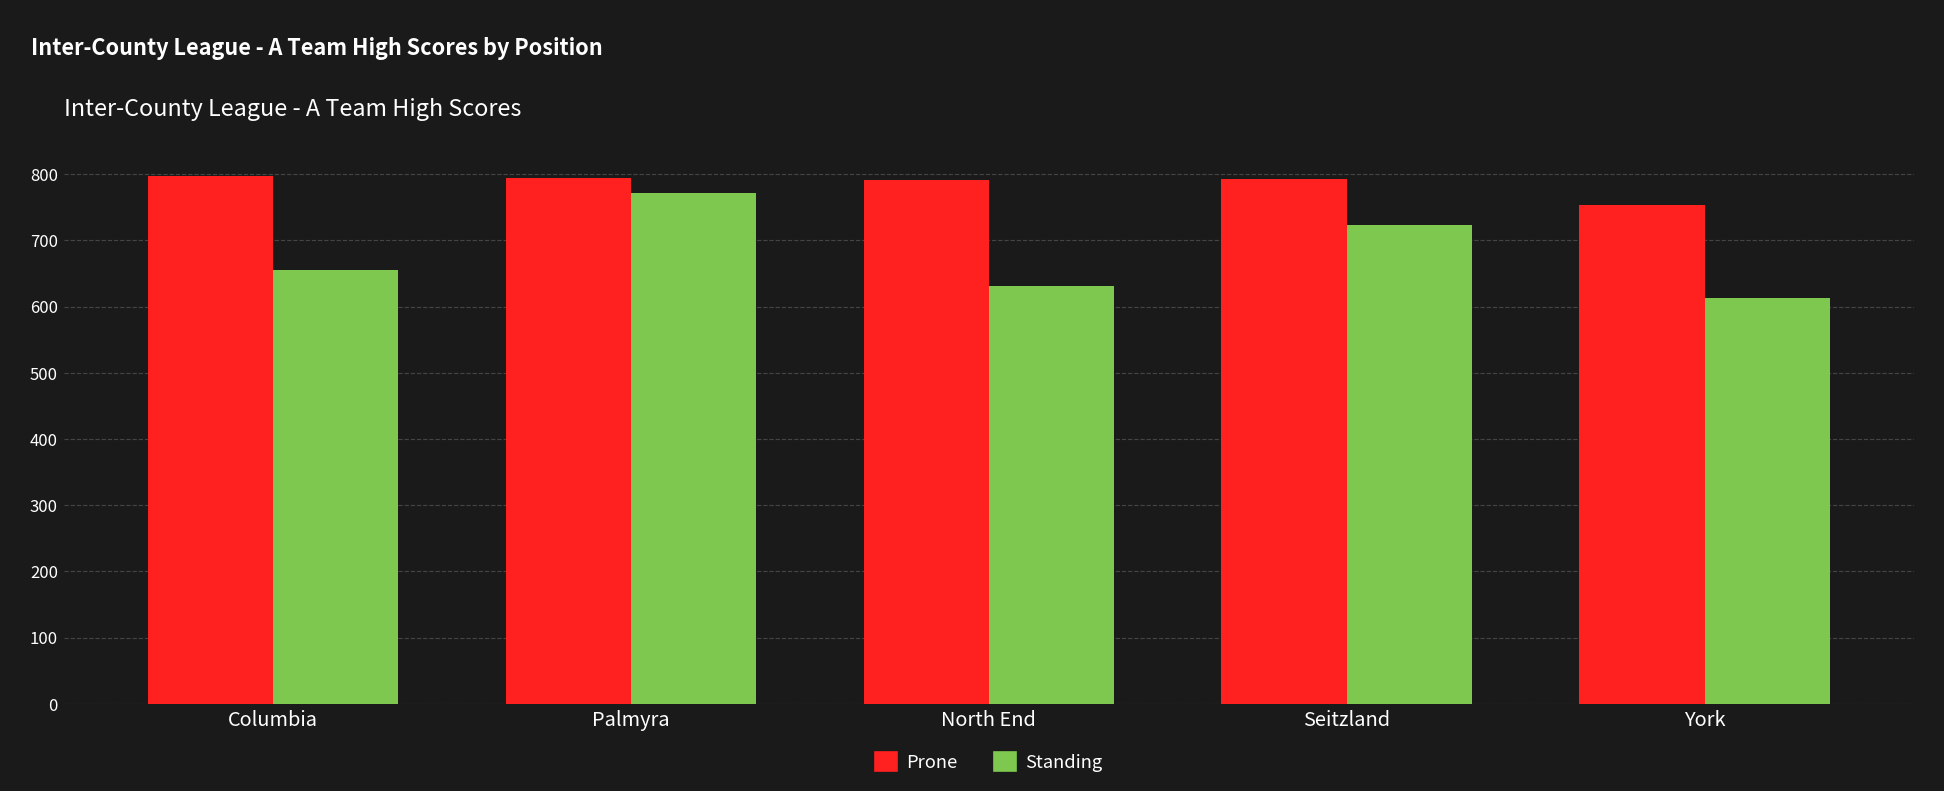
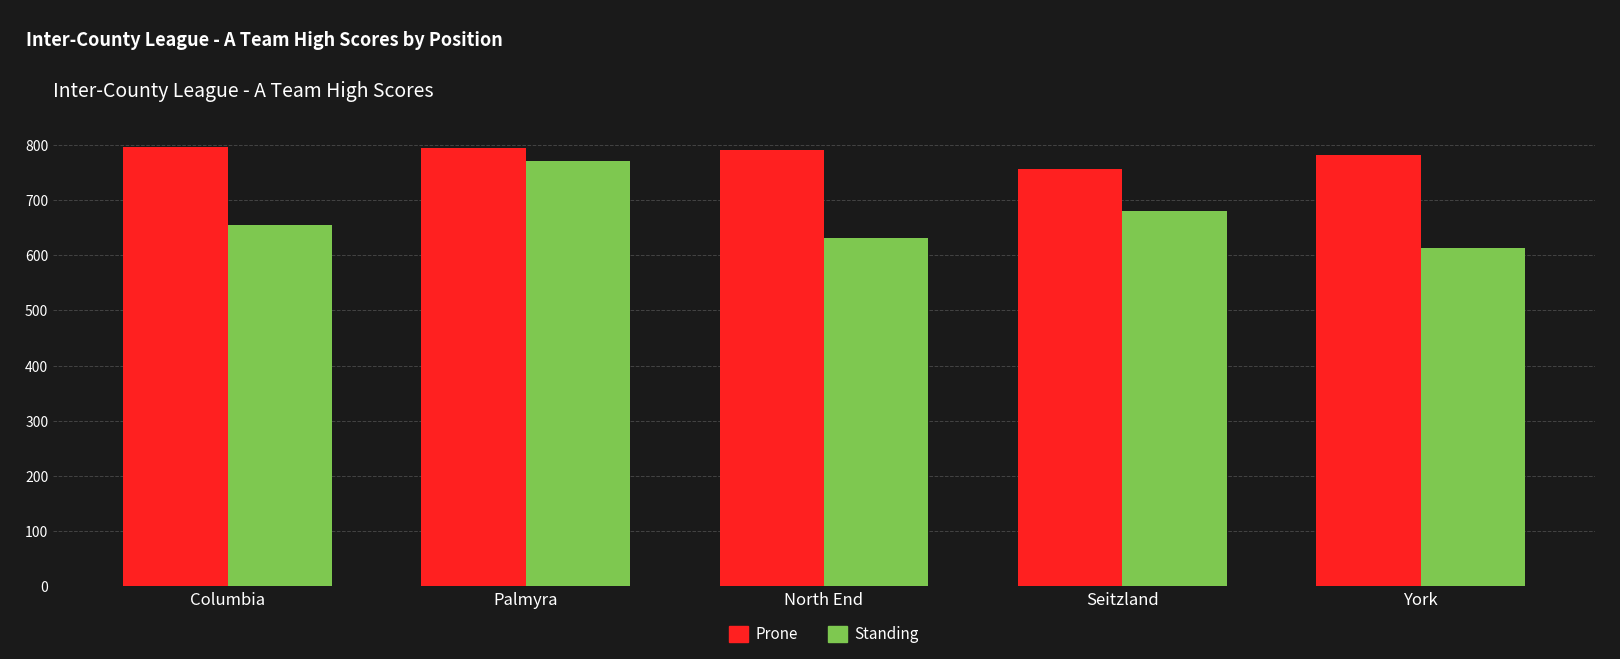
  {
    "Prone": {
      "Columbia": 800,
      "Palmyra": 790,
      "North End": 790,
-     "Seitzland": 790,
-     "York": 750
+     "Seitzland": 760,
+     "York": 780
    },
    "Standing": {
      "Columbia": 660,
      "Palmyra": 770,
      "North End": 630,
-     "Seitzland": 720,
+     "Seitzland": 680,
      "York": 610
    }
  }
